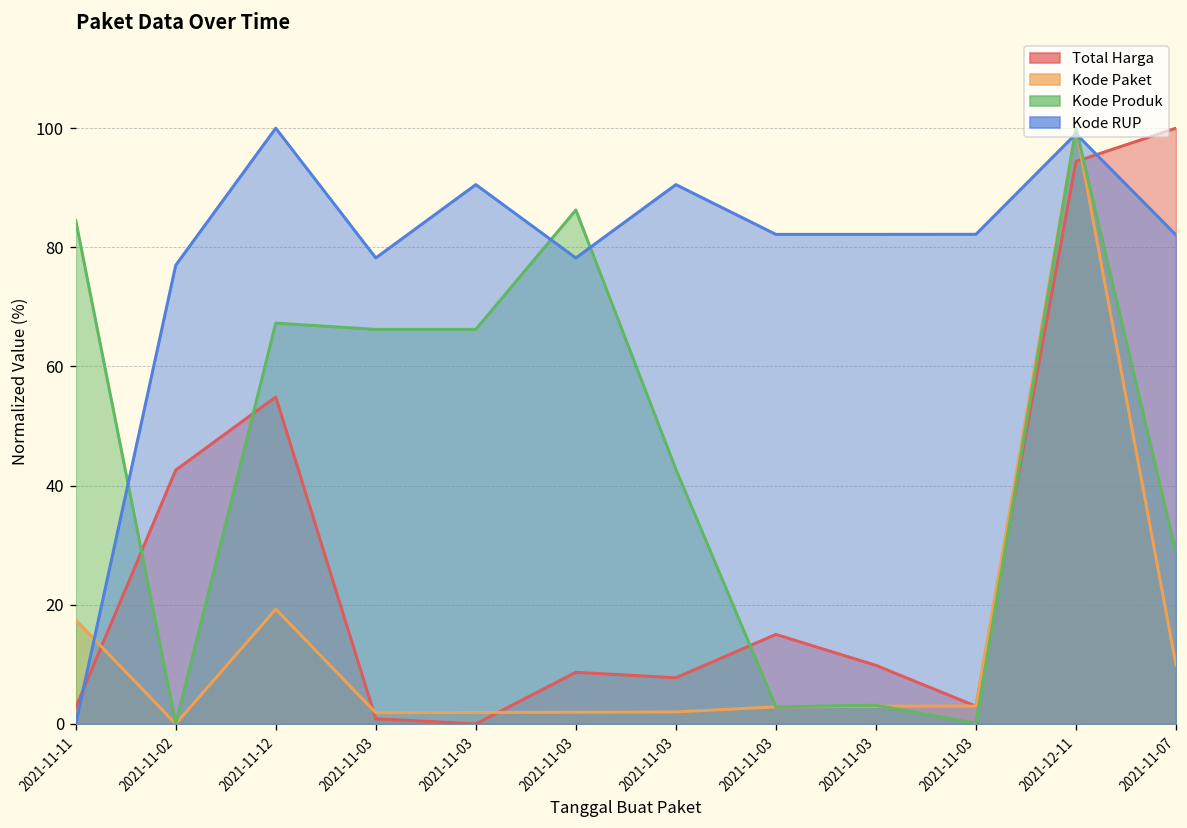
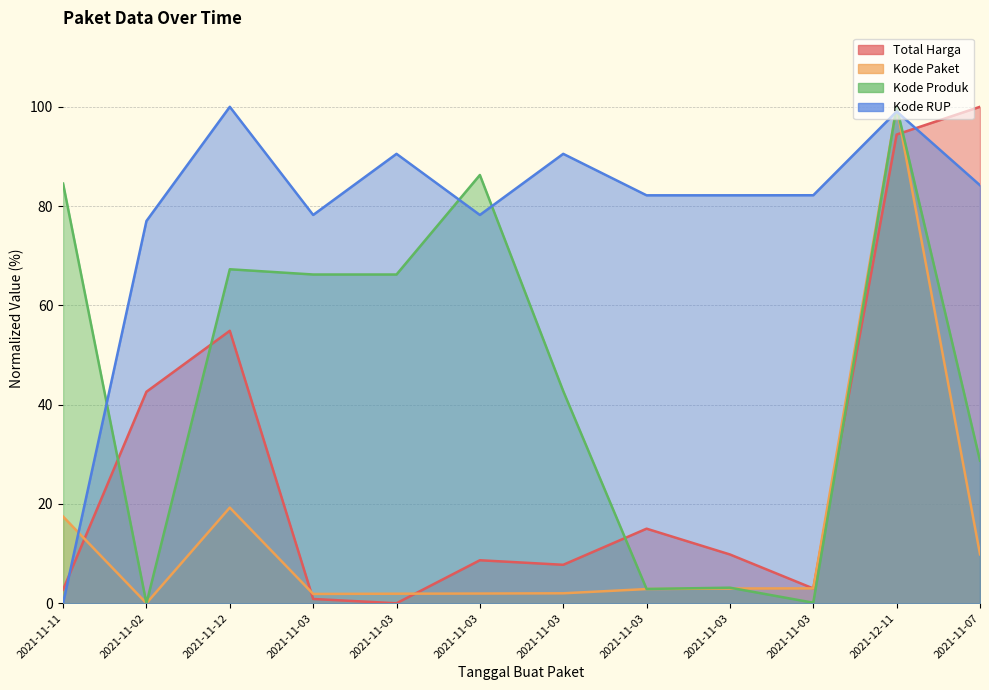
  {
    "Kode Produk": {
      "2021-11-11": 85,
      "2021-11-12": 67,
      "2021-11-07": 29
    },
    "Kode RUP": {
      "2021-11-11": 0,
      "2021-11-02": 77,
      "2021-11-12": 100,
-     "2021-11-07": 82
+     "2021-11-07": 84
    }
  }
